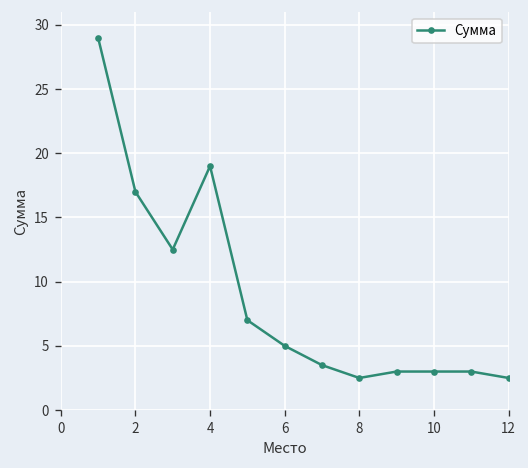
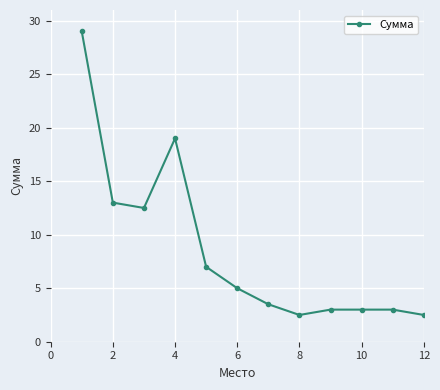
  {
-   "2": 17,
+   "2": 13,
    "4": 19,
    "6": 5,
    "8": 2.5,
    "10": 3,
    "12": 2.5
  }
